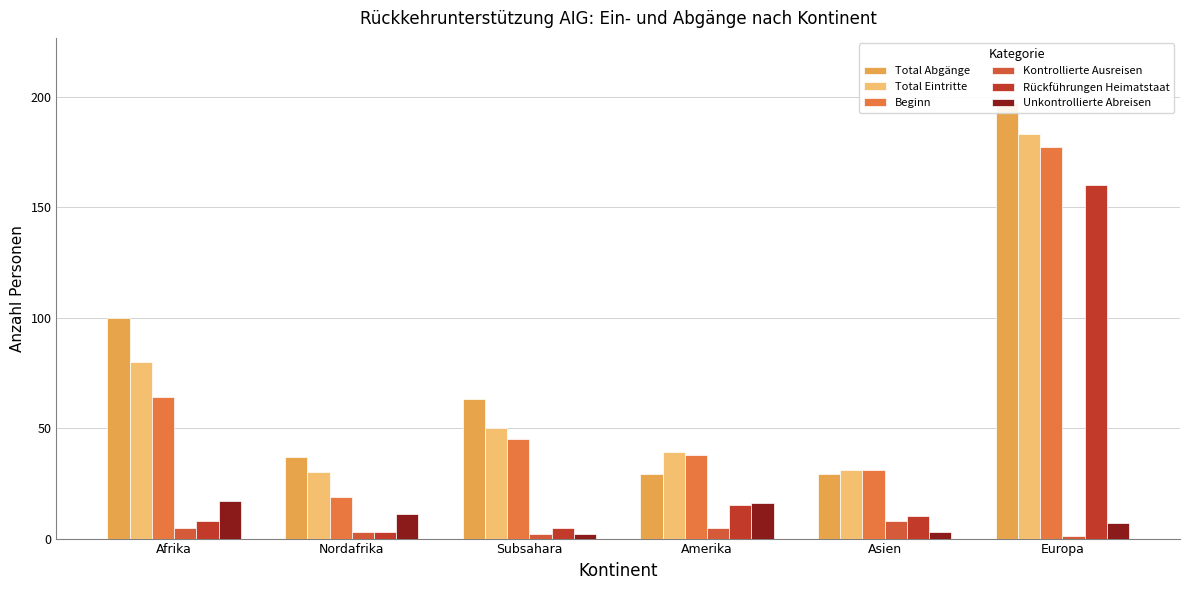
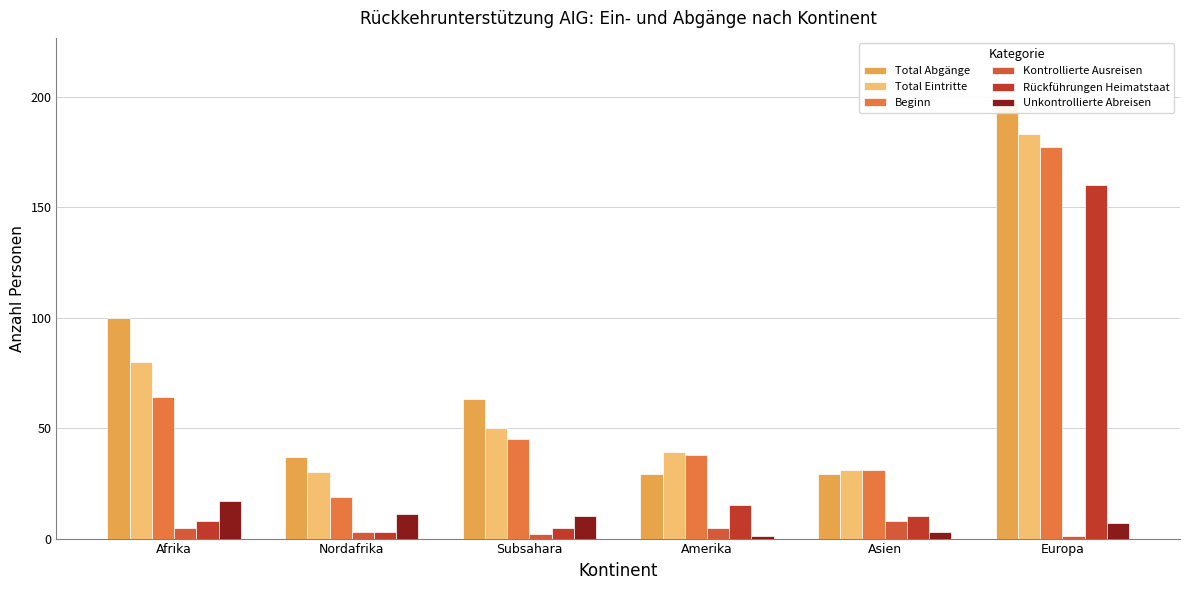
  {
    "Unkontrollierte Abreisen": {
      "Afrika": 17,
      "Nordafrika": 11,
-     "Subsahara": 2,
-     "Amerika": 16,
+     "Subsahara": 10,
+     "Amerika": 1,
      "Asien": 3,
      "Europa": 7
    }
  }
